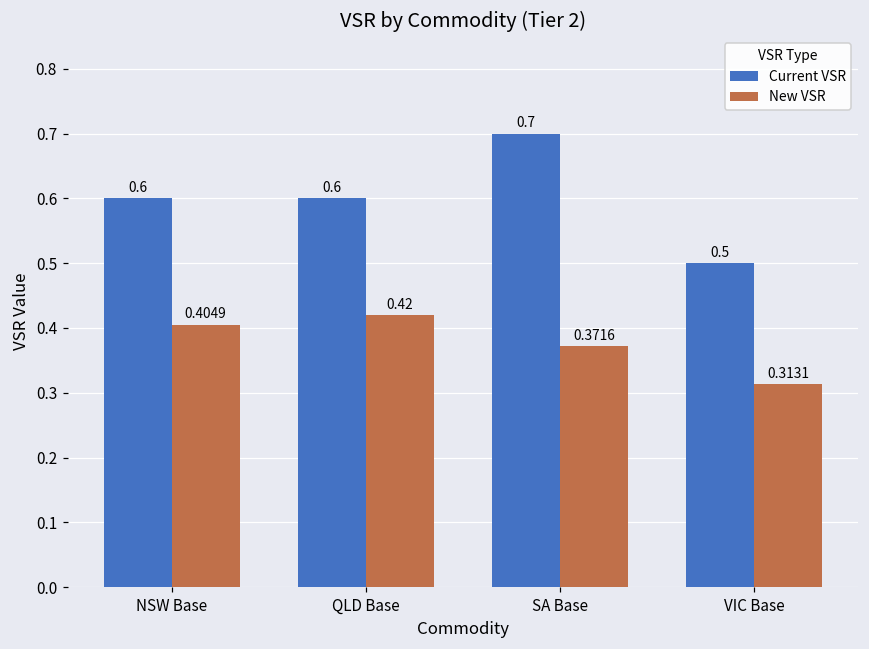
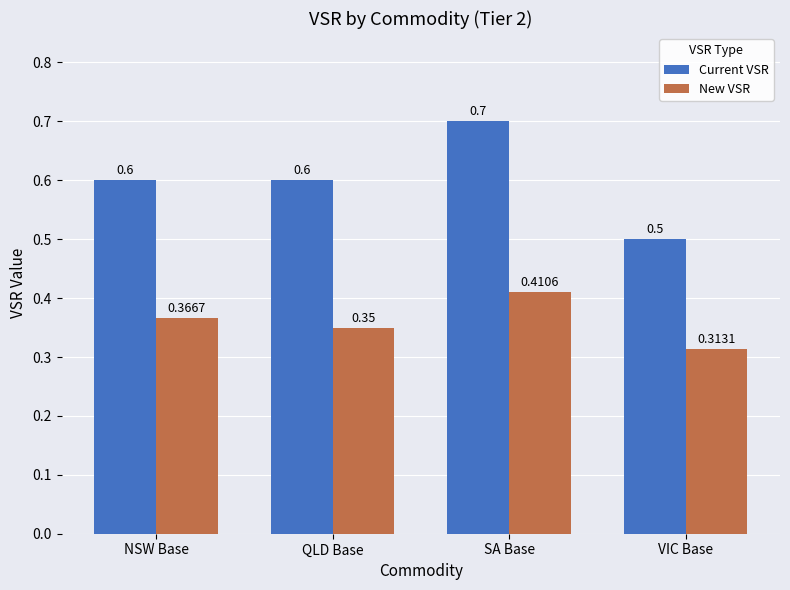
  {
    "Current VSR": {
      "NSW Base": 0.6,
      "QLD Base": 0.6,
      "SA Base": 0.7,
      "VIC Base": 0.5
    },
    "New VSR": {
-     "NSW Base": 0.4049,
-     "QLD Base": 0.42,
-     "SA Base": 0.3716,
+     "NSW Base": 0.3667,
+     "QLD Base": 0.35,
+     "SA Base": 0.4106,
      "VIC Base": 0.3131
    }
  }
